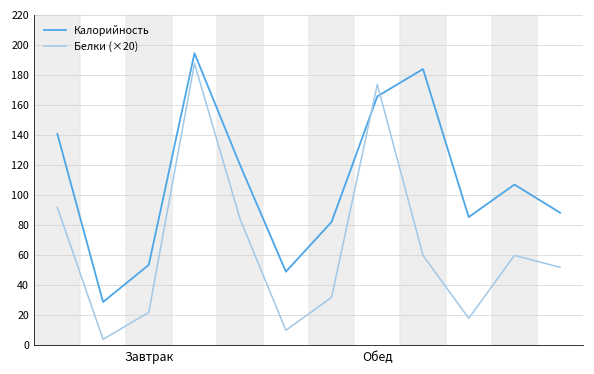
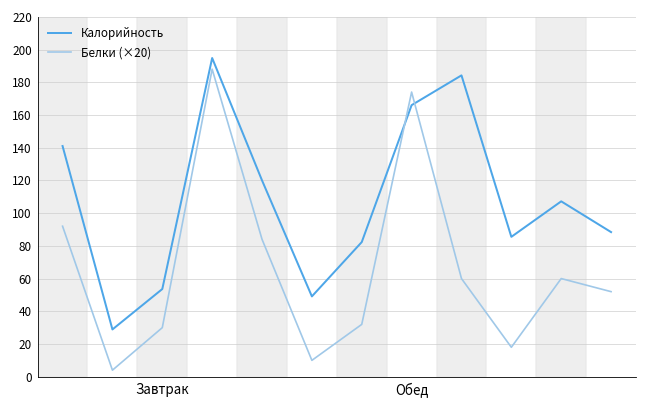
  {
    "Калорийность": {
      "Завтрак": 54,
      "Обед": 166
    },
    "Белки (×20)": {
-     "Завтрак": 22,
+     "Завтрак": 30,
      "Обед": 174
    }
  }
